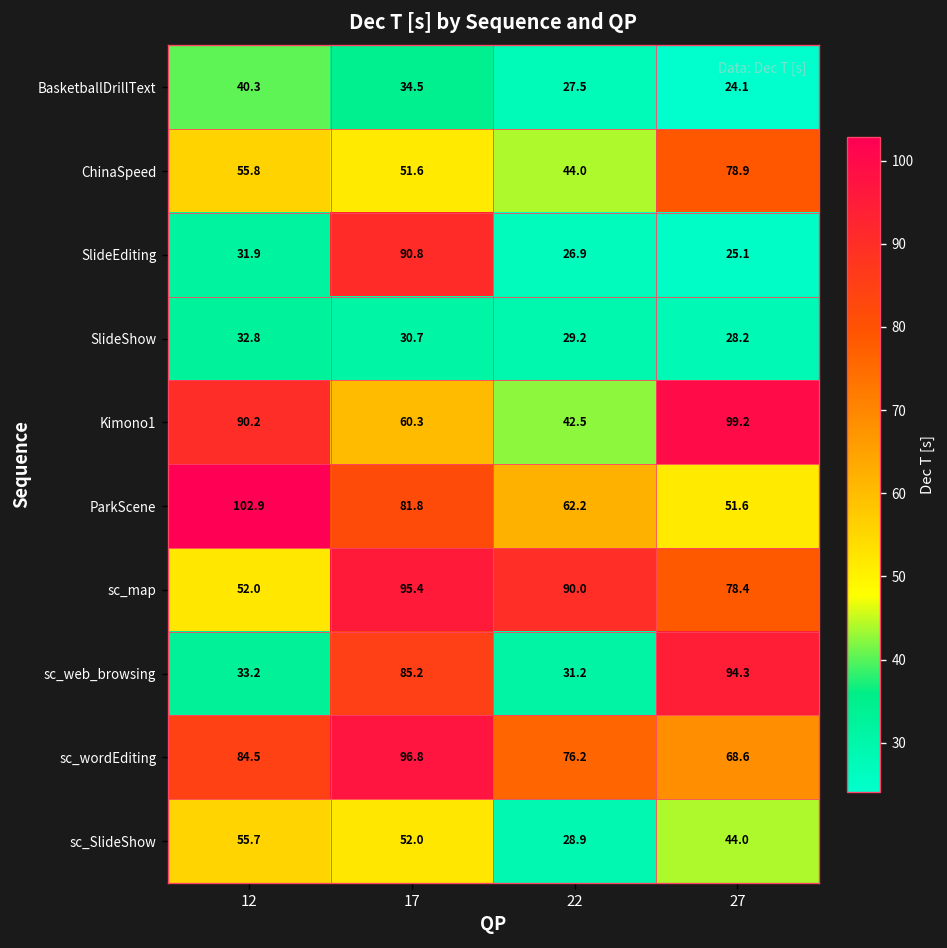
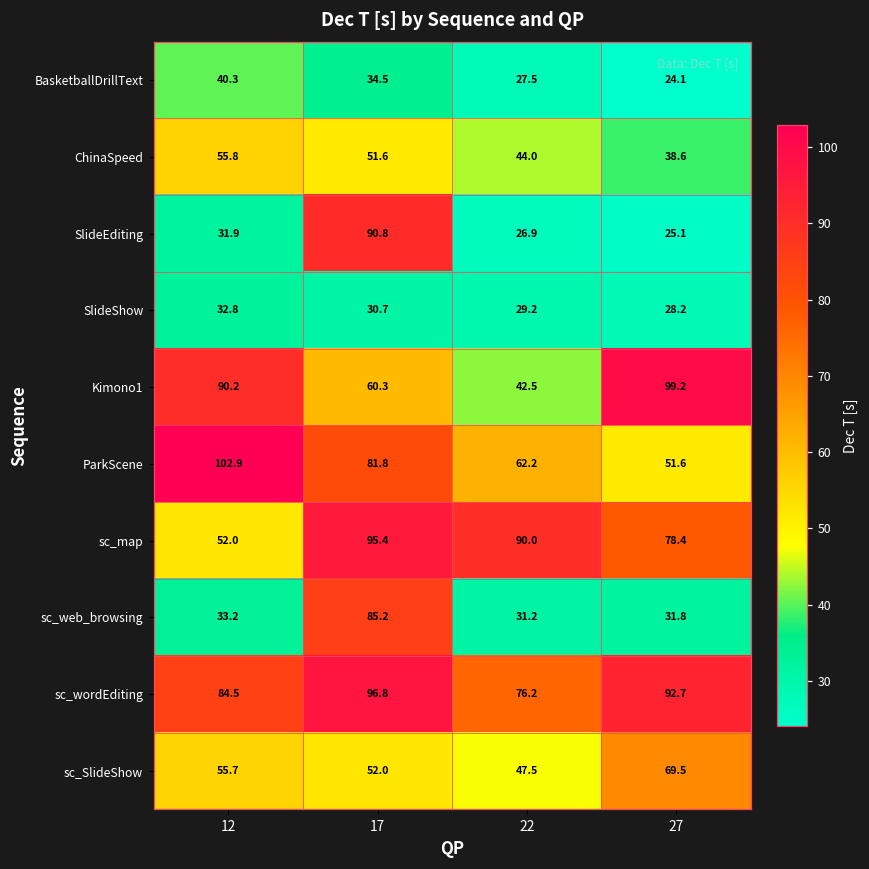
  {
    "BasketballDrillText": {
      "12": 40.3,
      "17": 34.5,
      "22": 27.5
    },
    "ChinaSpeed": {
      "12": 55.8,
      "17": 51.6,
      "22": 44.0,
-     "27": 78.9
+     "27": 38.6
    },
    "SlideEditing": {
      "12": 31.9,
      "17": 90.8,
      "22": 26.9,
      "27": 25.1
    },
    "SlideShow": {
      "12": 32.8,
      "17": 30.7,
      "22": 29.2,
      "27": 28.2
    },
    "Kimono1": {
      "12": 90.2,
      "17": 60.3,
      "22": 42.5,
      "27": 99.2
    },
    "ParkScene": {
      "12": 102.9,
      "17": 81.8,
      "22": 62.2,
      "27": 51.6
    },
    "sc_map": {
      "12": 52.0,
      "17": 95.4,
      "22": 90.0,
      "27": 78.4
    },
    "sc_web_browsing": {
      "12": 33.2,
      "17": 85.2,
      "22": 31.2,
-     "27": 94.3
+     "27": 31.8
    },
    "sc_wordEditing": {
      "12": 84.5,
      "17": 96.8,
      "22": 76.2,
-     "27": 68.6
+     "27": 92.7
    },
    "sc_SlideShow": {
      "12": 55.7,
      "17": 52.0,
-     "22": 28.9,
-     "27": 44.0
+     "22": 47.5,
+     "27": 69.5
    }
  }
